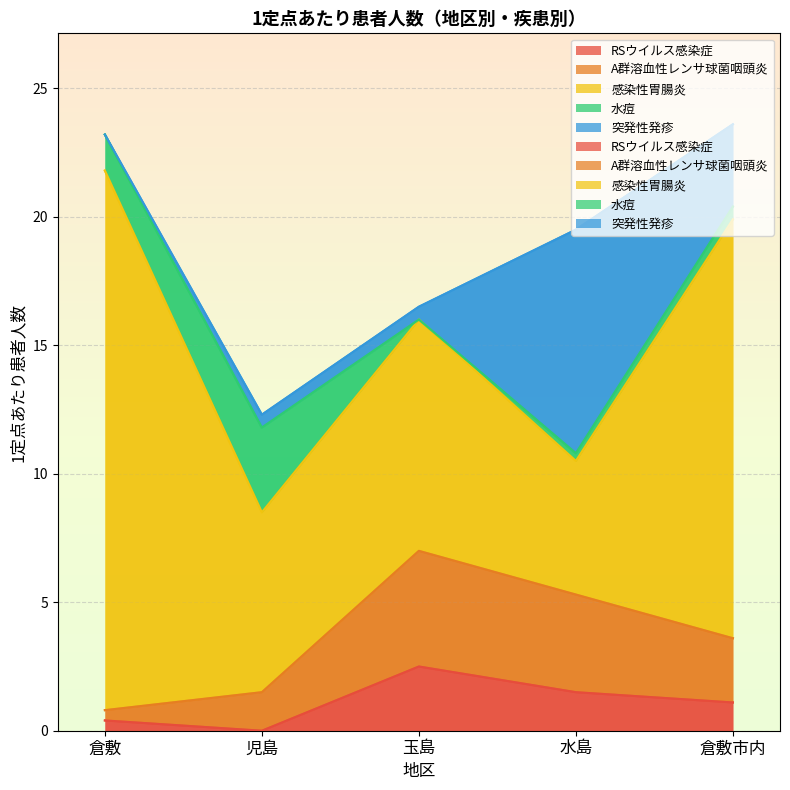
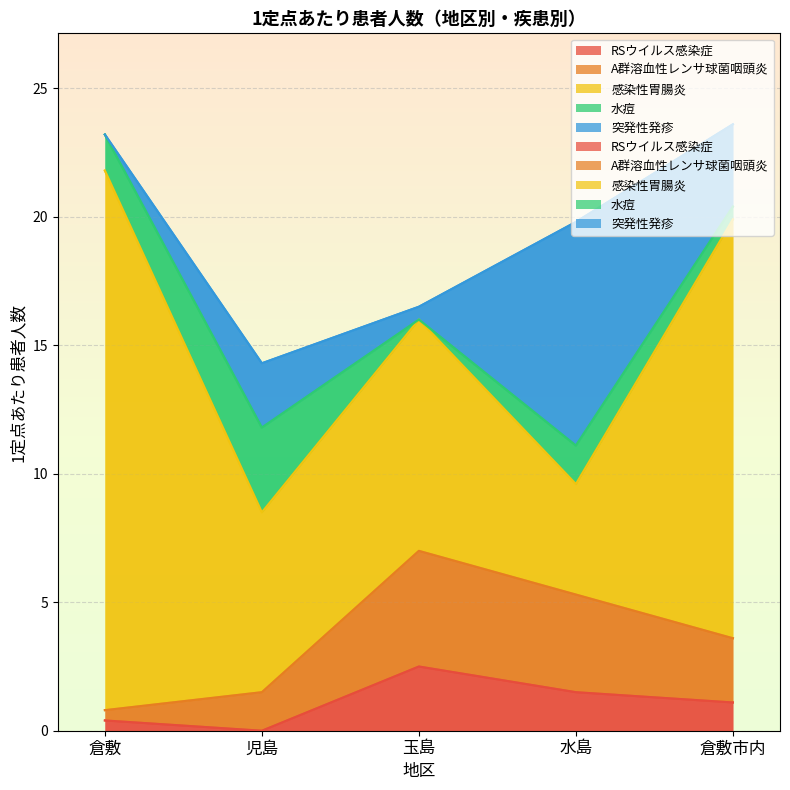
  {
    "感染性胃腸炎": {
      "倉敷": 21.0,
      "児島": 7.0,
-     "水島": 5.2
+     "水島": 4.3
    },
    "水痘": {
      "児島": 3.3,
-     "水島": 0.3
+     "水島": 1.5
    },
    "突発性発疹": {
-     "児島": 0.5,
+     "児島": 2.5,
      "玉島": 0.5
    }
  }
